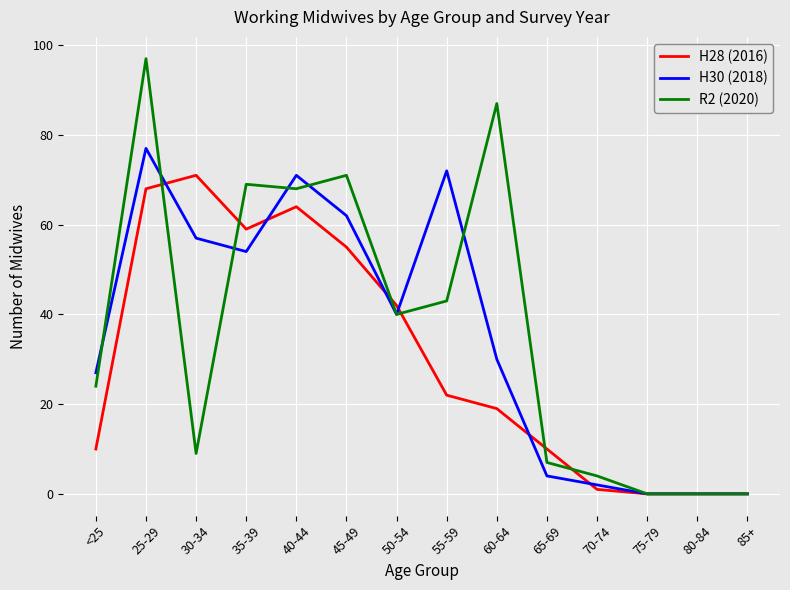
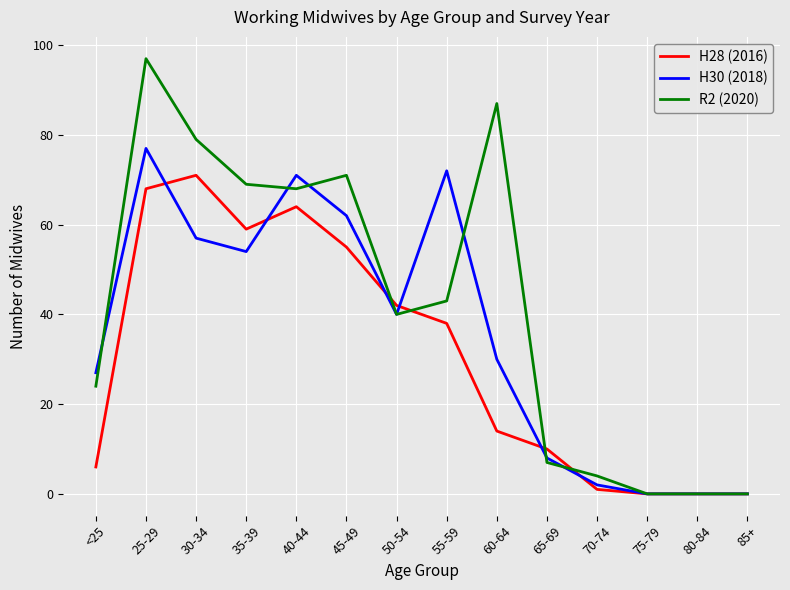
  {
    "H28 (2016)": {
-     "<25": 10,
+     "<25": 6,
      "25-29": 68,
      "30-34": 71,
      "35-39": 59,
      "40-44": 64,
      "45-49": 55,
      "50-54": 42,
-     "55-59": 22,
-     "60-64": 19,
+     "55-59": 38,
+     "60-64": 14,
      "65-69": 10,
      "70-74": 1
    },
    "H30 (2018)": {
      "<25": 27,
      "25-29": 77,
      "30-34": 57,
      "35-39": 54,
      "40-44": 71,
      "45-49": 62,
      "55-59": 72,
      "60-64": 30,
-     "65-69": 4,
+     "65-69": 8,
      "70-74": 2
    },
    "R2 (2020)": {
      "<25": 24,
      "25-29": 97,
-     "30-34": 9,
+     "30-34": 79,
      "35-39": 69,
      "40-44": 68,
      "45-49": 71,
      "55-59": 43,
      "60-64": 87,
      "65-69": 7,
      "70-74": 4
    }
  }
